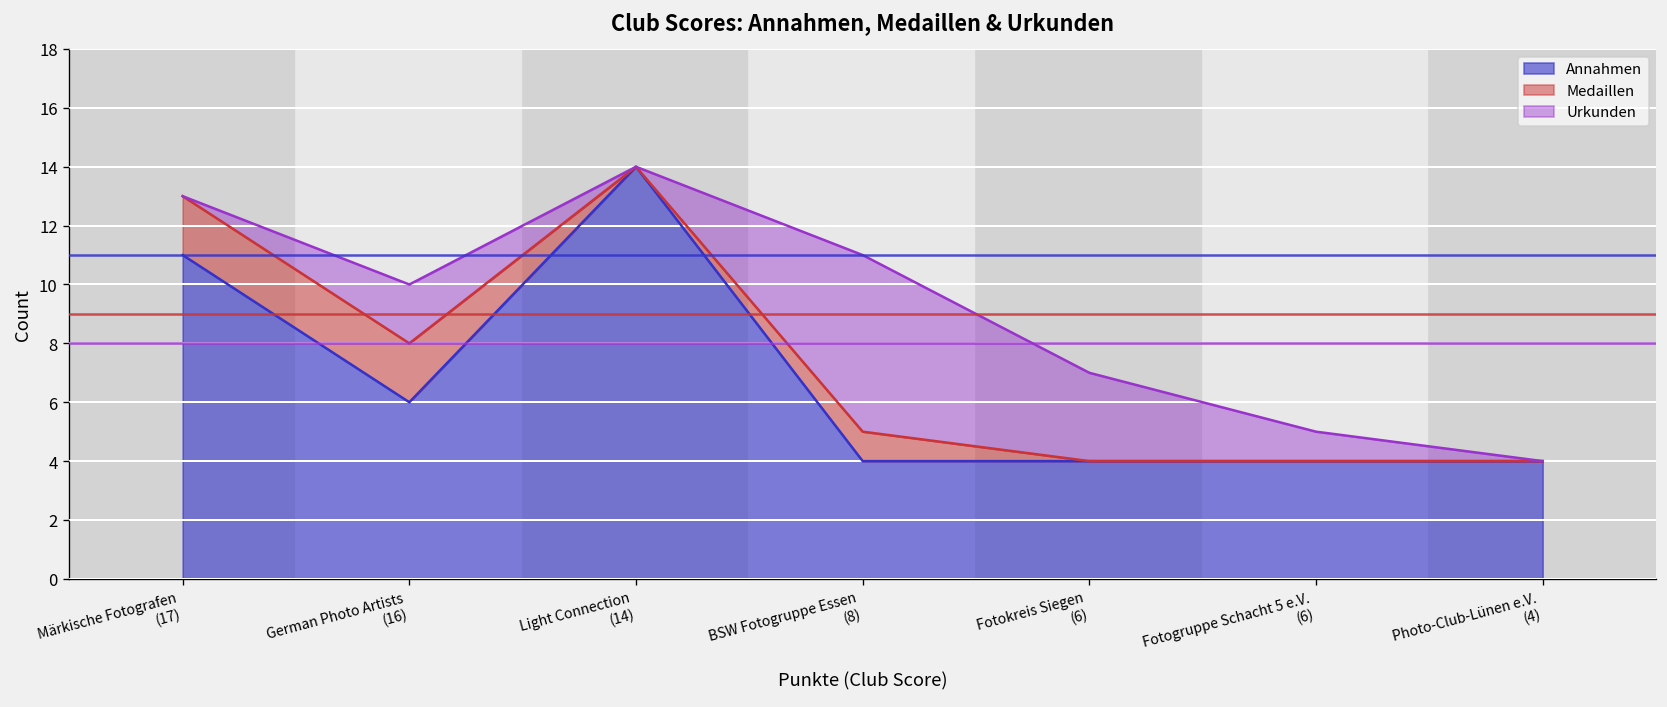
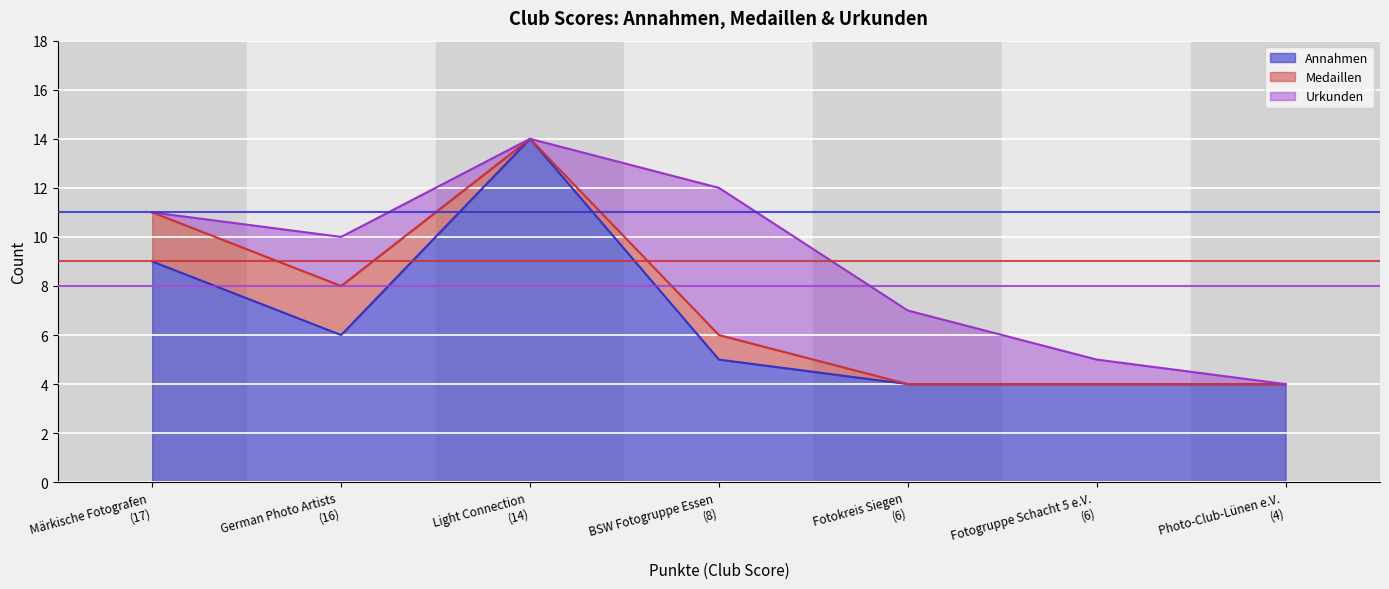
  {
    "Annahmen": {
-     "Märkische Fotografen (17)": 11,
+     "Märkische Fotografen (17)": 9,
      "German Photo Artists (16)": 6,
-     "BSW Fotogruppe Essen (8)": 4
+     "BSW Fotogruppe Essen (8)": 5
    },
    "Medaillen": {
      "German Photo Artists (16)": 2,
      "BSW Fotogruppe Essen (8)": 1
    },
    "Urkunden": {
      "German Photo Artists (16)": 2,
      "BSW Fotogruppe Essen (8)": 6,
      "Fotokreis Siegen (6)": 3,
      "Fotogruppe Schacht 5 e.V. (6)": 1
    }
  }
